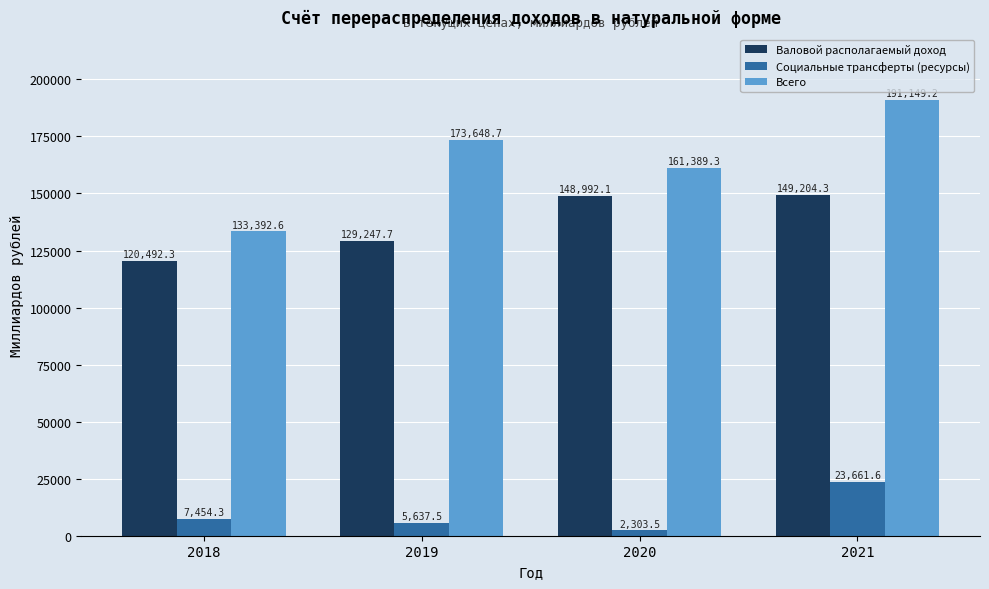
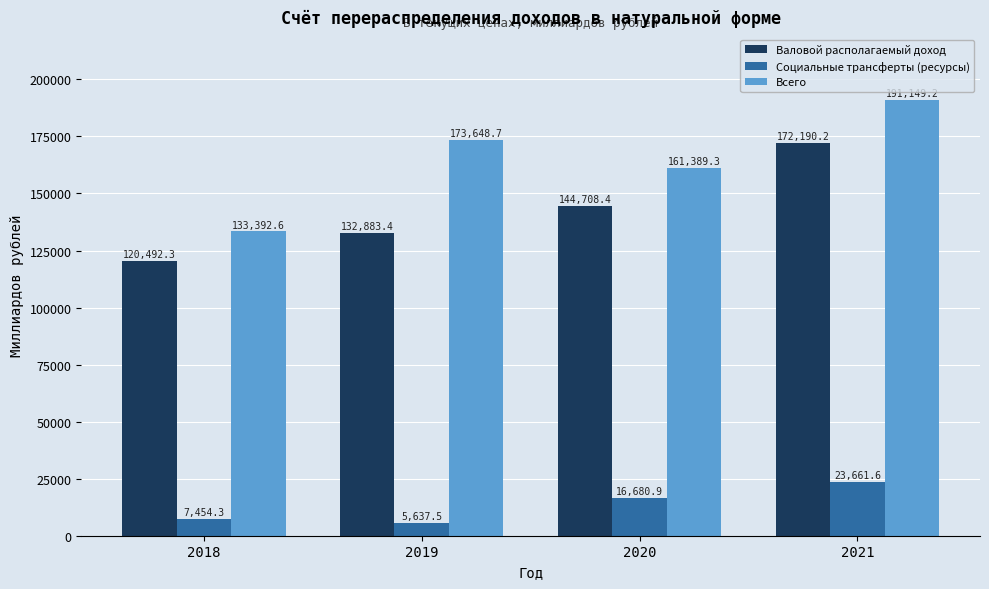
  {
    "Валовой располагаемый доход": {
      "2018": "120,492.3",
-     "2019": "129,247.7",
-     "2020": "148,992.1",
-     "2021": "149,204.3"
+     "2019": "132,883.4",
+     "2020": "144,708.4",
+     "2021": "172,190.2"
    },
    "Социальные трансферты (ресурсы)": {
      "2018": "7,454.3",
      "2019": "5,637.5",
-     "2020": "2,303.5",
+     "2020": "16,680.9",
      "2021": "23,661.6"
    },
    "Всего": {
      "2018": "133,392.6",
      "2019": "173,648.7",
      "2020": "161,389.3"
    }
  }
